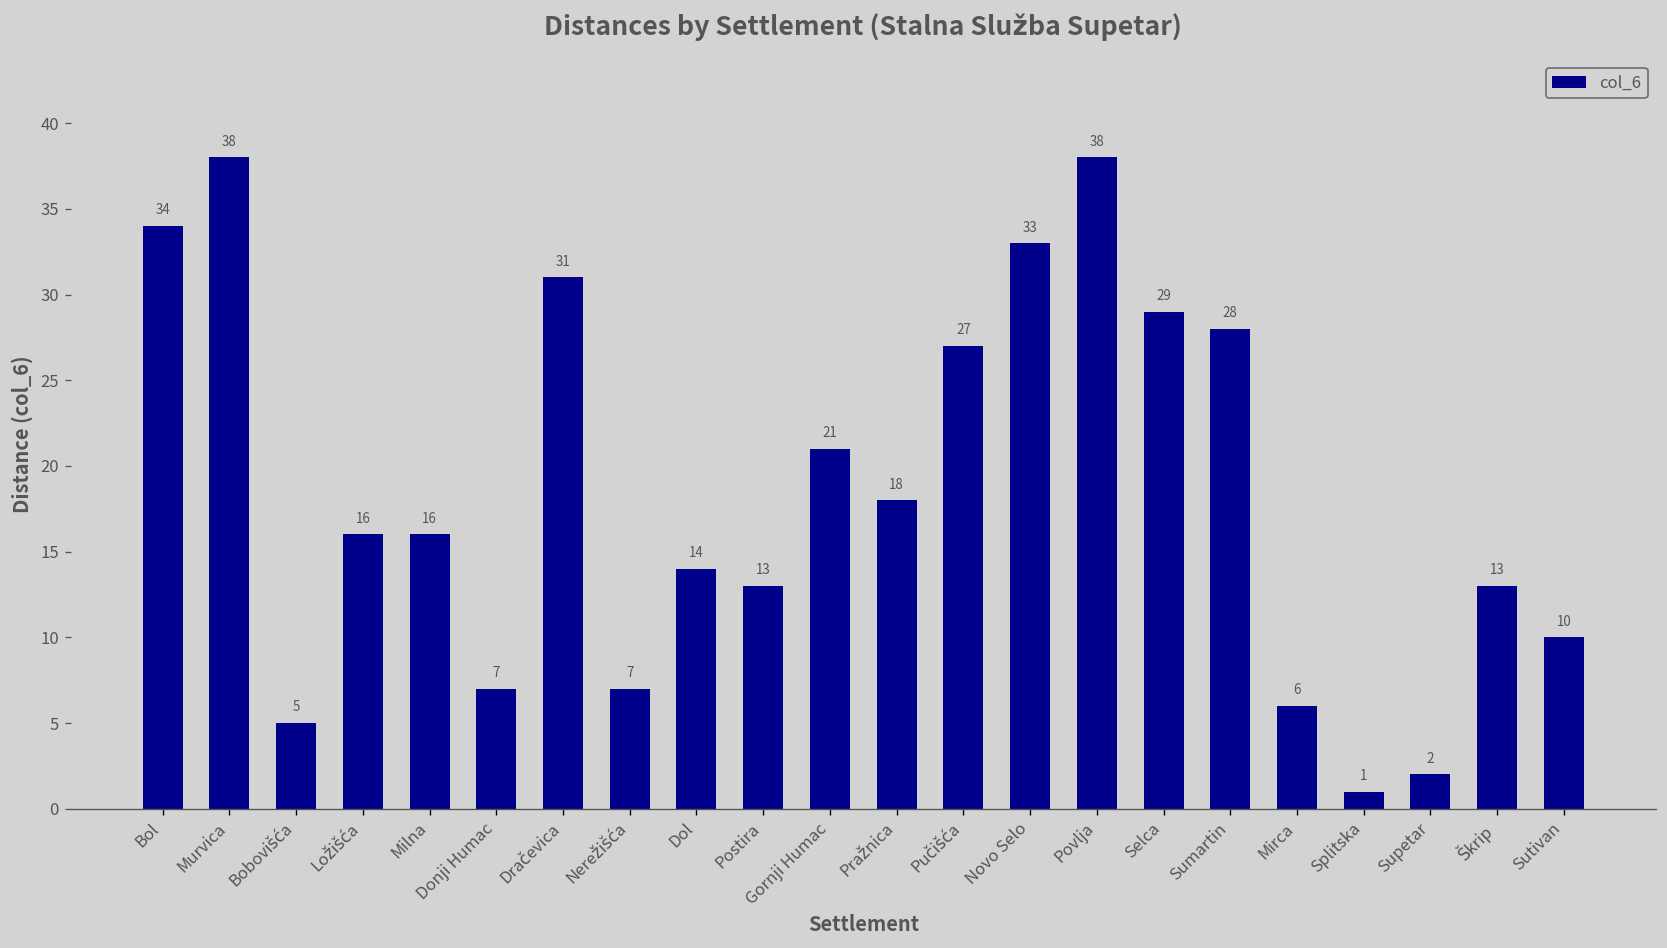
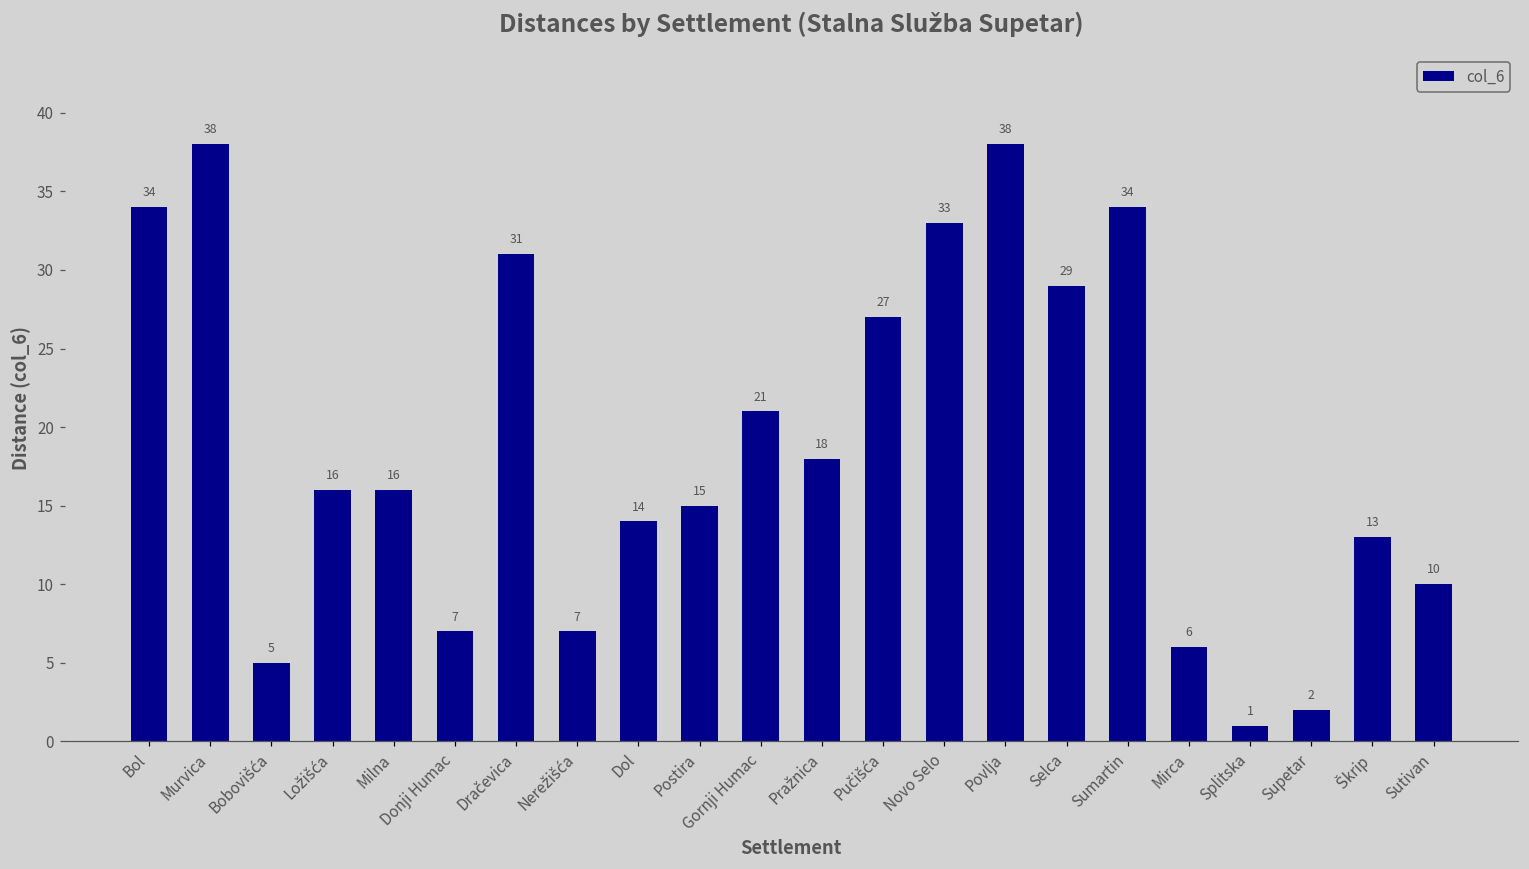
  {
    "Bol": 34,
    "Murvica": 38,
    "Bobovišća": 5,
    "Ložišća": 16,
    "Milna": 16,
    "Donji Humac": 7,
    "Dračevica": 31,
    "Nerežišća": 7,
    "Dol": 14,
-   "Postira": 13,
+   "Postira": 15,
    "Gornji Humac": 21,
    "Pražnica": 18,
    "Pučišća": 27,
    "Novo Selo": 33,
    "Povlja": 38,
    "Selca": 29,
-   "Sumartin": 28,
+   "Sumartin": 34,
    "Mirca": 6,
    "Splitska": 1,
    "Supetar": 2,
    "Škrip": 13,
    "Sutivan": 10
  }
